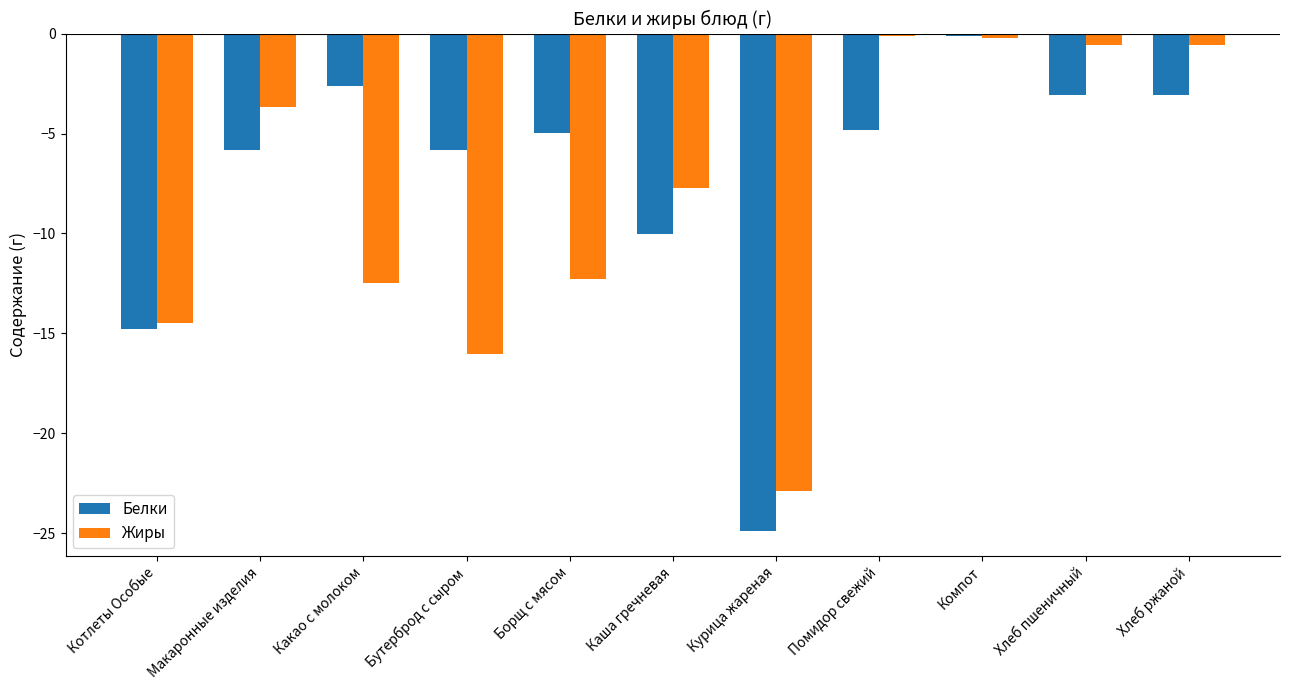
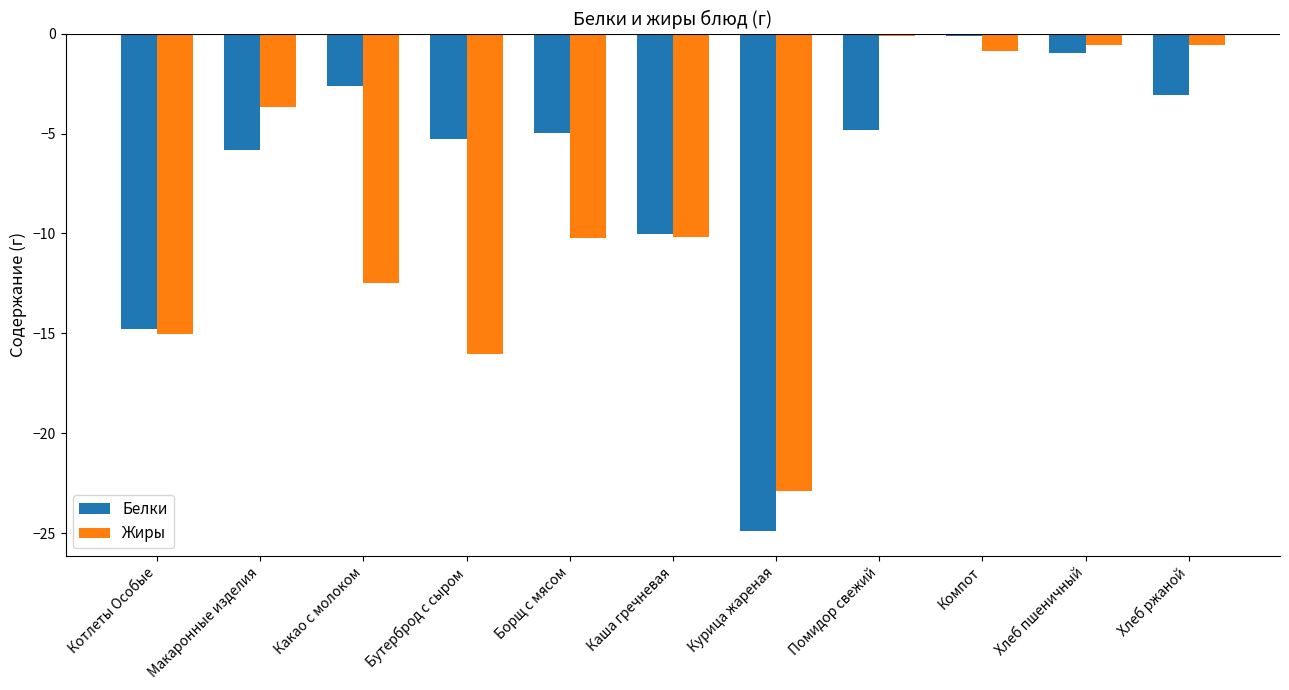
  {
    "Белки": {
      "Котлеты Особые": -14.8,
      "Макаронные изделия": -5.8,
      "Какао с молоком": -2.6,
-     "Бутерброд с сыром": -5.8,
+     "Бутерброд с сыром": -5.3,
      "Борщ с мясом": -5.0,
      "Каша гречневая": -10.0,
      "Курица жареная": -24.9,
      "Помидор свежий": -4.8,
-     "Хлеб пшеничный": -3.1,
+     "Хлеб пшеничный": -1.0,
      "Хлеб ржаной": -3.1
    },
    "Жиры": {
-     "Котлеты Особые": -14.5,
+     "Котлеты Особые": -15.0,
      "Макаронные изделия": -3.7,
      "Какао с молоком": -12.5,
      "Бутерброд с сыром": -16.0,
-     "Борщ с мясом": -12.3,
-     "Каша гречневая": -7.7,
+     "Борщ с мясом": -10.2,
+     "Каша гречневая": -10.2,
      "Курица жареная": -22.9,
-     "Компот": -0.2,
+     "Компот": -0.9,
      "Хлеб пшеничный": -0.6,
      "Хлеб ржаной": -0.6
    }
  }
